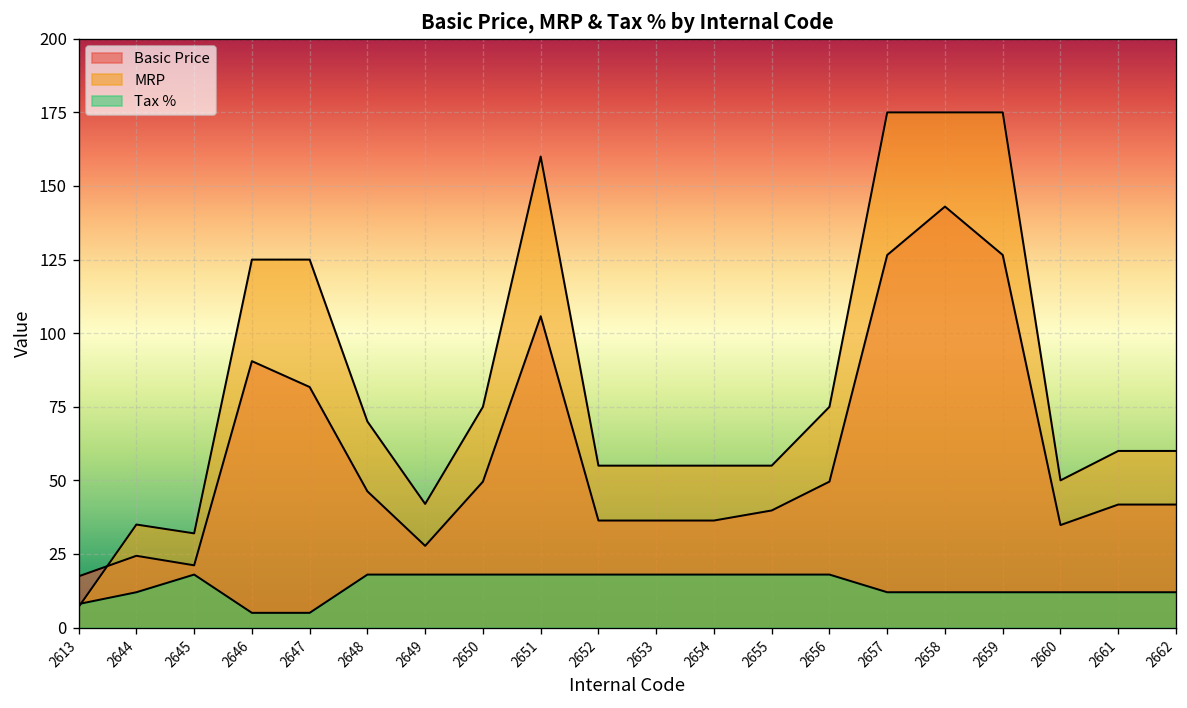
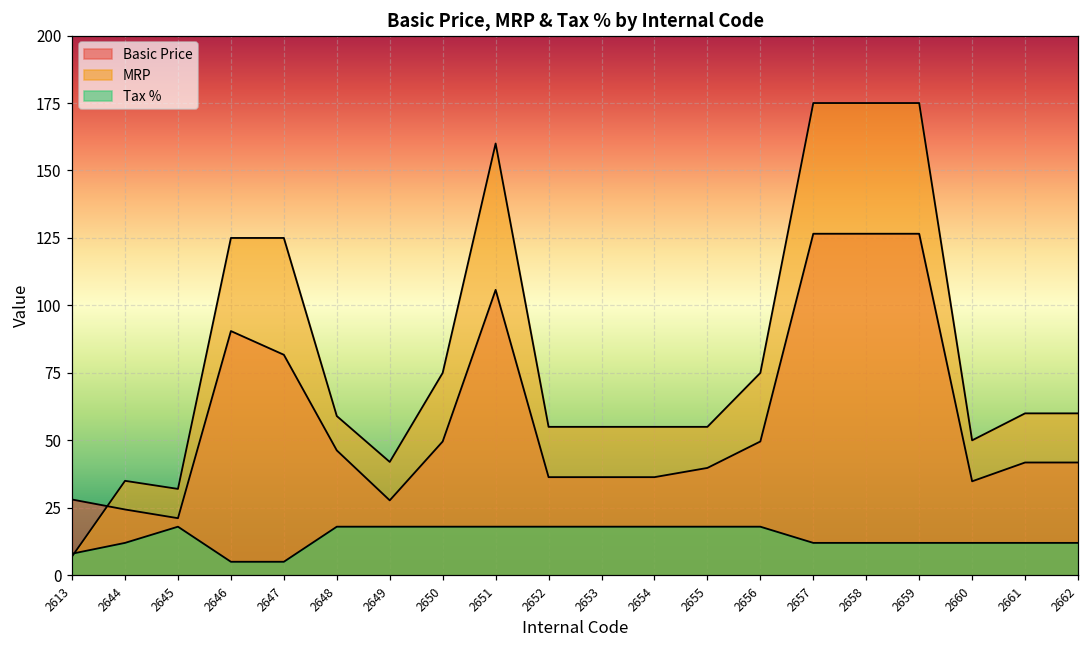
  {
    "Basic Price": {
-     "2613": 17,
+     "2613": 28,
      "2644": 24,
      "2645": 21,
      "2646": 91,
      "2647": 82,
      "2648": 46,
      "2649": 28,
      "2650": 50,
      "2651": 106,
      "2652": 36,
      "2653": 36,
      "2654": 36,
      "2655": 40,
      "2656": 50,
      "2657": 127,
-     "2658": 143,
+     "2658": 127,
      "2659": 127,
      "2660": 35,
      "2661": 42,
      "2662": 42
    },
    "MRP": {
      "2644": 35,
      "2645": 32,
      "2646": 125,
      "2647": 125,
-     "2648": 70,
+     "2648": 59,
      "2649": 42,
      "2650": 75,
      "2651": 160,
      "2652": 55,
      "2653": 55,
      "2654": 55,
      "2655": 55,
      "2656": 75,
      "2657": 175,
      "2658": 175,
      "2659": 175,
      "2660": 50,
      "2661": 60,
      "2662": 60
    },
    "Tax %": {
      "2644": 12,
      "2645": 18,
      "2646": 5,
      "2647": 5,
      "2648": 18,
      "2649": 18,
      "2650": 18,
      "2651": 18,
      "2652": 18,
      "2653": 18,
      "2654": 18,
      "2655": 18,
      "2656": 18,
      "2657": 12,
      "2658": 12,
      "2659": 12,
      "2660": 12,
      "2661": 12,
      "2662": 12
    }
  }
